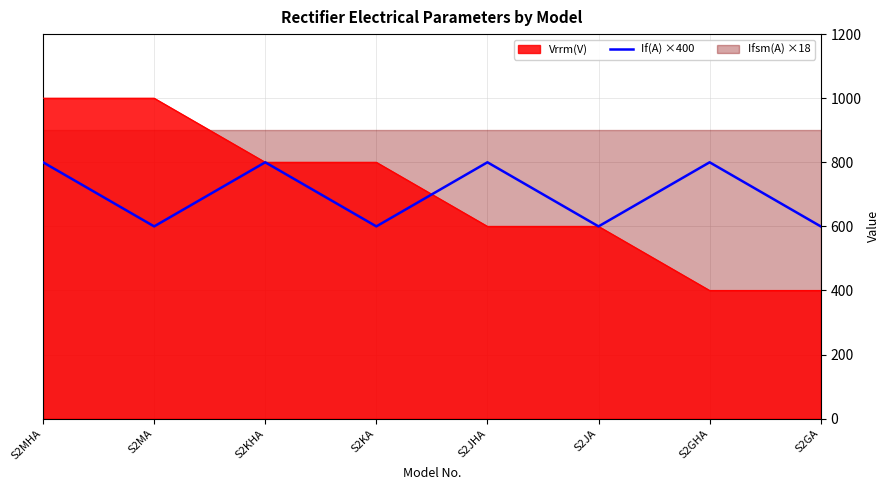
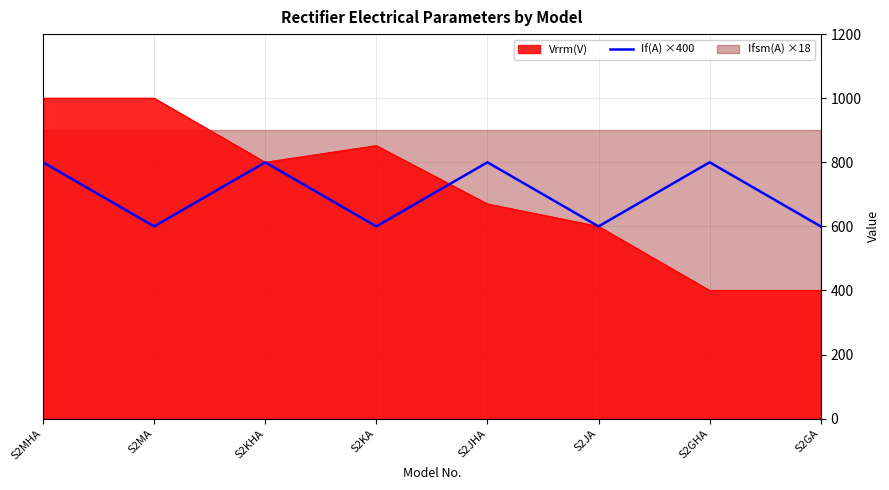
  {
    "Vrrm(V)": {
      "S2MHA": 1000,
      "S2MA": 1000,
-     "S2KA": 800,
-     "S2JHA": 600,
+     "S2KA": 850,
+     "S2JHA": 670,
      "S2GHA": 400,
      "S2GA": 400
    },
    "If(A) ×400": {
      "S2MHA": 800,
      "S2MA": 600,
      "S2KA": 600,
      "S2JHA": 800,
      "S2GHA": 800,
      "S2GA": 600
    },
    "Ifsm(A) ×18": {
      "S2MHA": 900,
      "S2MA": 900,
      "S2KHA": 900,
      "S2KA": 900,
      "S2JHA": 900,
      "S2JA": 900,
      "S2GHA": 900,
      "S2GA": 900
    }
  }
